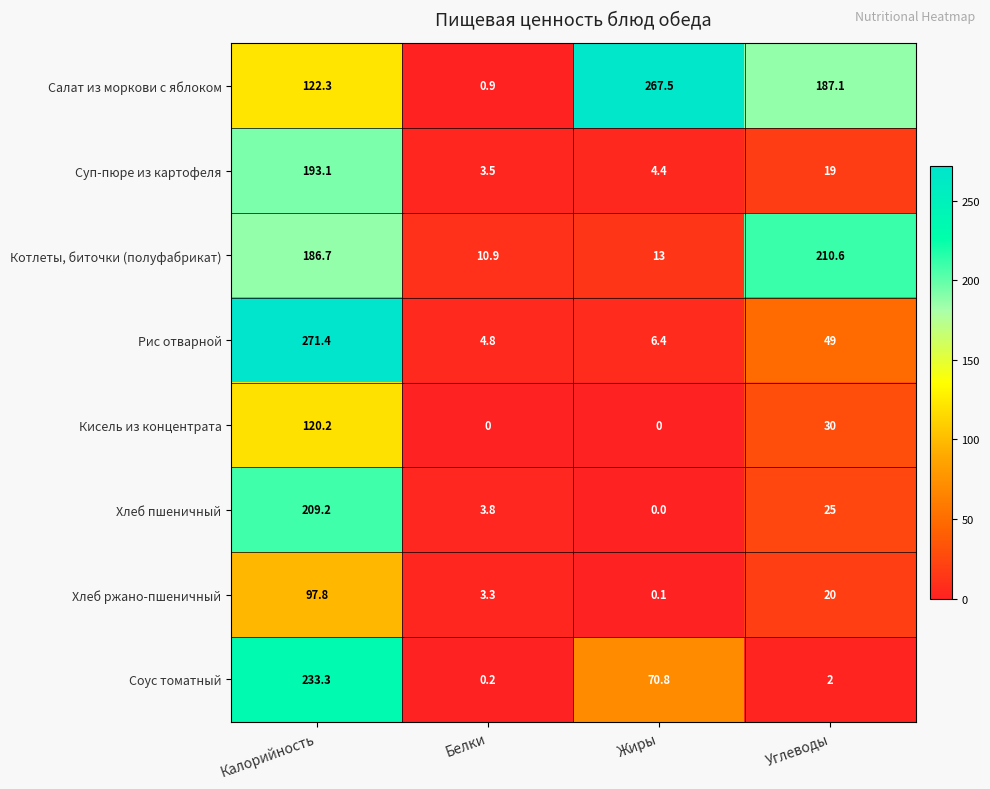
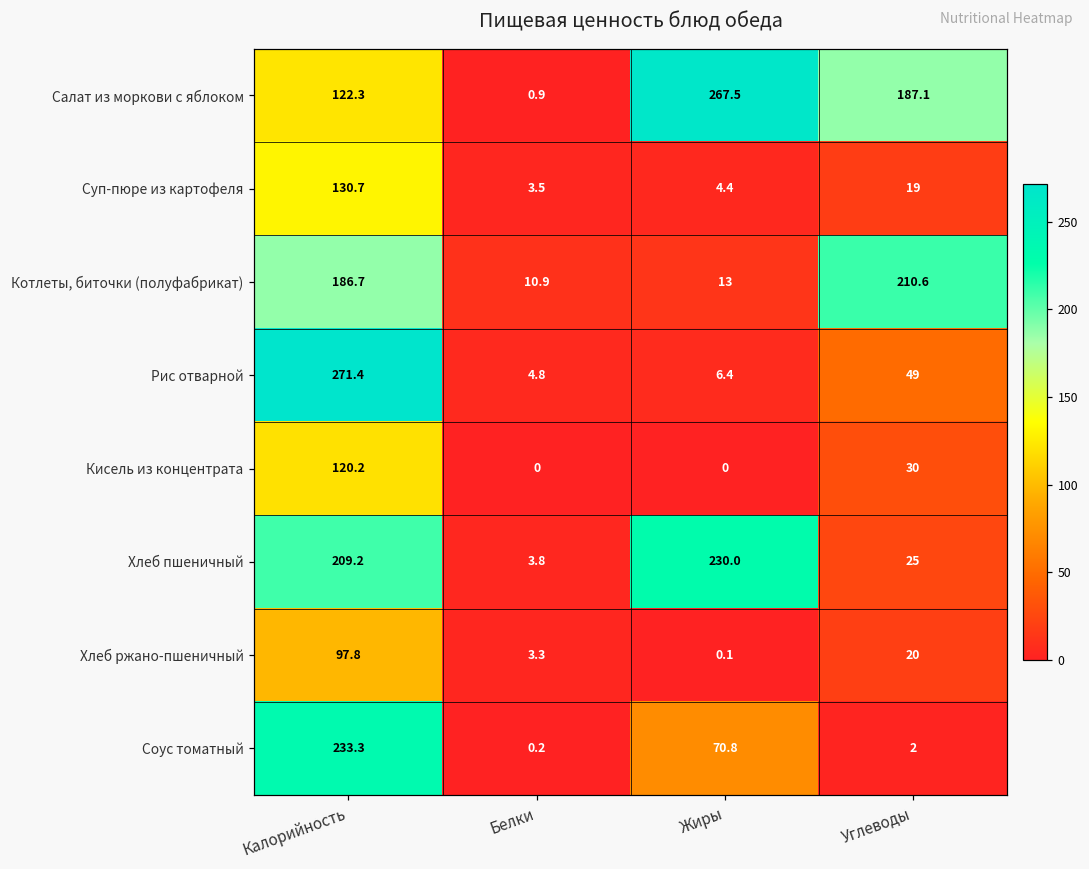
  {
    "Салат из моркови с яблоком": {
      "Калорийность": 122.3,
      "Белки": 0.9,
      "Жиры": 267.5,
      "Углеводы": 187.1
    },
    "Суп-пюре из картофеля": {
-     "Калорийность": 193.1,
+     "Калорийность": 130.7,
      "Белки": 3.5,
      "Жиры": 4.4,
      "Углеводы": 19
    },
    "Котлеты, биточки (полуфабрикат)": {
      "Калорийность": 186.7,
      "Белки": 10.9,
      "Жиры": 13,
      "Углеводы": 210.6
    },
    "Рис отварной": {
      "Калорийность": 271.4,
      "Белки": 4.8,
      "Жиры": 6.4,
      "Углеводы": 49
    },
    "Кисель из концентрата": {
      "Калорийность": 120.2,
      "Белки": 0,
      "Жиры": 0,
      "Углеводы": 30
    },
    "Хлеб пшеничный": {
      "Калорийность": 209.2,
      "Белки": 3.8,
-     "Жиры": 0.0,
+     "Жиры": 230.0,
      "Углеводы": 25
    },
    "Хлеб ржано-пшеничный": {
      "Калорийность": 97.8,
      "Белки": 3.3,
      "Жиры": 0.1,
      "Углеводы": 20
    },
    "Соус томатный": {
      "Калорийность": 233.3,
      "Белки": 0.2,
      "Жиры": 70.8,
      "Углеводы": 2
    }
  }
